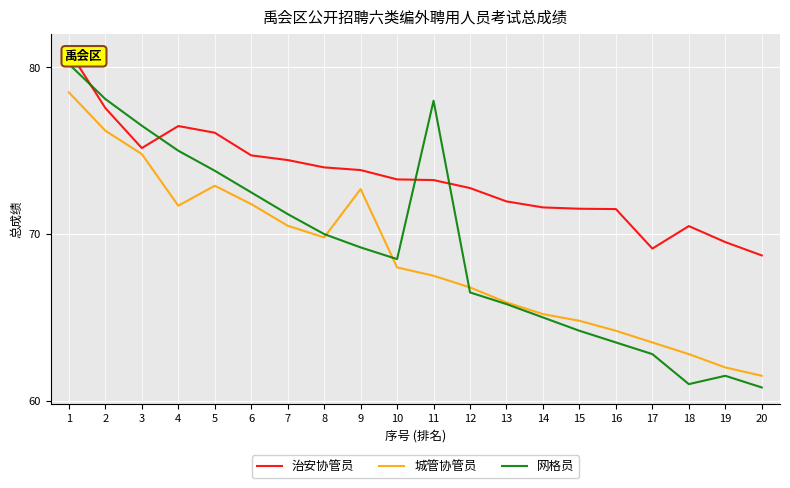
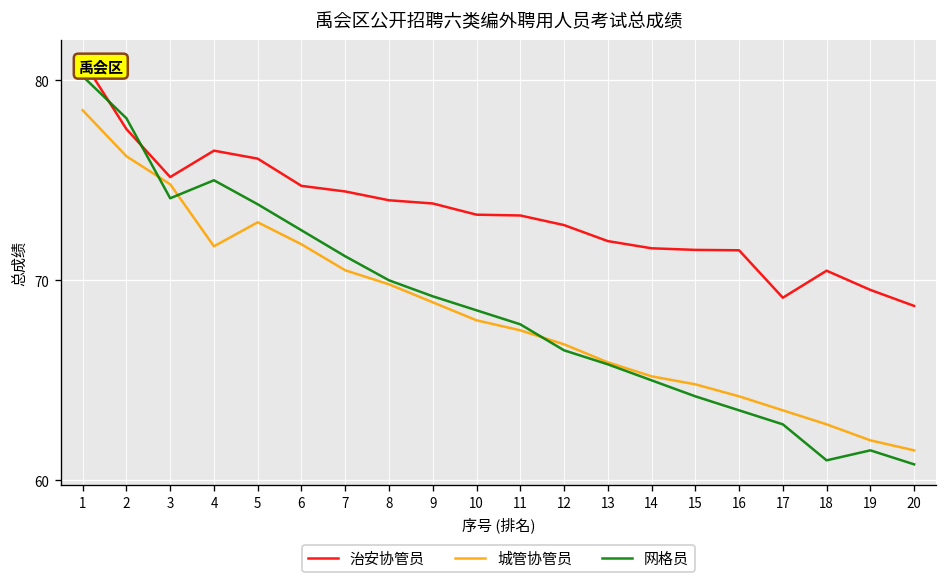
  {
    "治安协管员": {
      "2": 77.6,
      "3": 75.2,
      "4": 76.5,
      "5": 76.1,
      "6": 74.7,
      "7": 74.4,
      "8": 74.0,
      "9": 73.8,
      "10": 73.3,
      "11": 73.2,
      "12": 72.8,
      "13": 72.0,
      "14": 71.6,
      "15": 71.5,
      "16": 71.5,
      "17": 69.1,
      "18": 70.5,
      "19": 69.5,
      "20": 68.7
    },
    "城管协管员": {
      "1": 78.5,
      "2": 76.2,
      "3": 74.8,
      "4": 71.7,
      "5": 72.9,
      "6": 71.8,
      "7": 70.5,
      "8": 69.8,
-     "9": 72.7,
+     "9": 68.9,
      "10": 68.0,
      "11": 67.5,
      "12": 66.8,
      "14": 65.2,
      "15": 64.8,
      "16": 64.2,
      "17": 63.5,
      "18": 62.8,
      "19": 62.0,
      "20": 61.5
    },
    "网格员": {
      "2": 78.1,
-     "3": 76.5,
+     "3": 74.1,
      "4": 75.0,
      "5": 73.8,
      "6": 72.5,
      "7": 71.2,
      "8": 70.0,
      "9": 69.2,
      "10": 68.5,
-     "11": 78.0,
+     "11": 67.8,
      "12": 66.5,
      "14": 65.0,
      "15": 64.2,
      "16": 63.5,
      "17": 62.8,
      "18": 61.0,
      "19": 61.5,
      "20": 60.8
    }
  }
